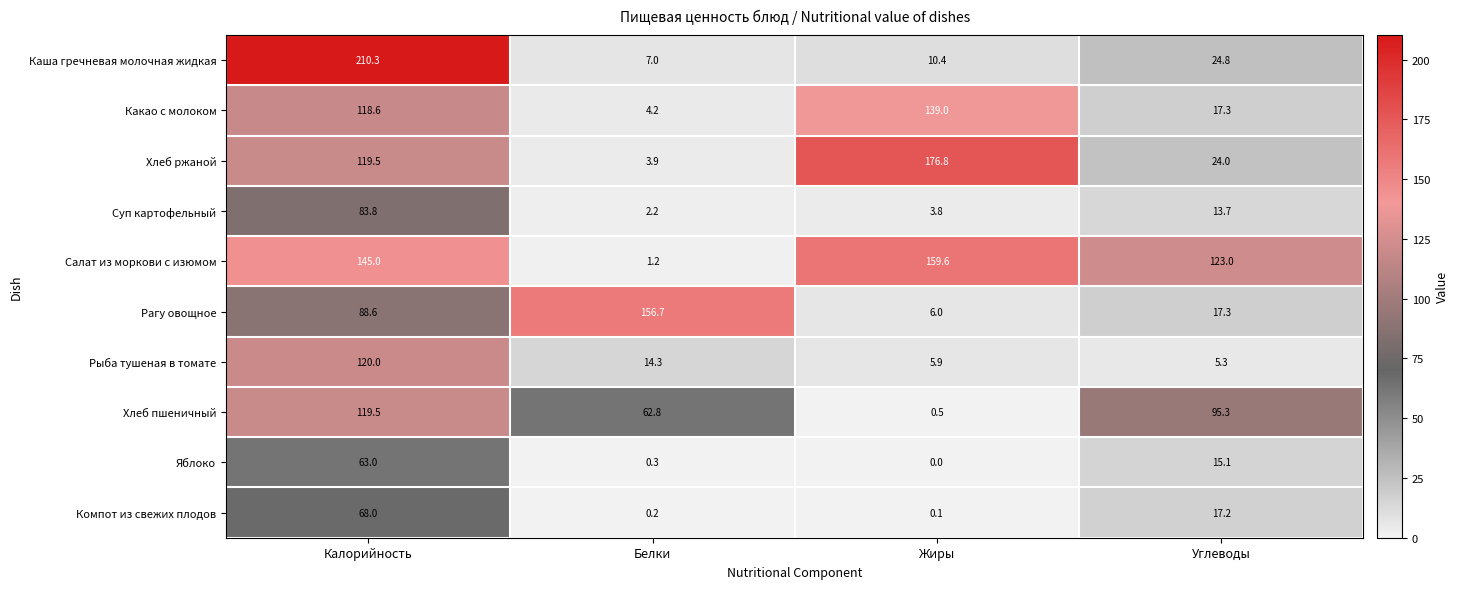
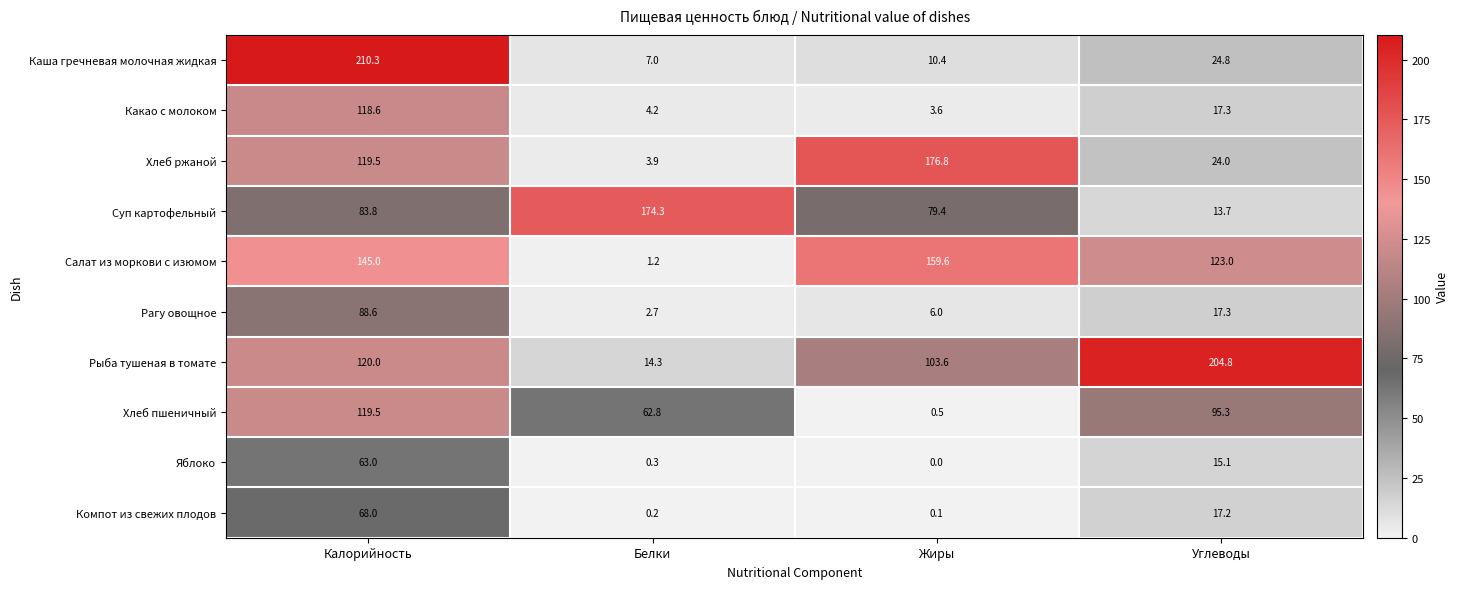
  {
    "Каша гречневая молочная жидкая": {
      "Калорийность": 210.3,
      "Белки": 7.0,
      "Жиры": 10.4,
      "Углеводы": 24.8
    },
    "Какао с молоком": {
      "Калорийность": 118.6,
      "Белки": 4.2,
-     "Жиры": 139.0,
+     "Жиры": 3.6,
      "Углеводы": 17.3
    },
    "Хлеб ржаной": {
      "Калорийность": 119.5,
      "Белки": 3.9,
      "Жиры": 176.8,
      "Углеводы": 24.0
    },
    "Суп картофельный": {
      "Калорийность": 83.8,
-     "Белки": 2.2,
-     "Жиры": 3.8,
+     "Белки": 174.3,
+     "Жиры": 79.4,
      "Углеводы": 13.7
    },
    "Салат из моркови с изюмом": {
      "Калорийность": 145.0,
      "Белки": 1.2,
      "Жиры": 159.6,
      "Углеводы": 123.0
    },
    "Рагу овощное": {
      "Калорийность": 88.6,
-     "Белки": 156.7,
+     "Белки": 2.7,
      "Жиры": 6.0,
      "Углеводы": 17.3
    },
    "Рыба тушеная в томате": {
      "Калорийность": 120.0,
      "Белки": 14.3,
-     "Жиры": 5.9,
-     "Углеводы": 5.3
+     "Жиры": 103.6,
+     "Углеводы": 204.8
    },
    "Хлеб пшеничный": {
      "Калорийность": 119.5,
      "Белки": 62.8,
      "Жиры": 0.5,
      "Углеводы": 95.3
    },
    "Яблоко": {
      "Калорийность": 63.0,
      "Белки": 0.3,
      "Жиры": 0.0,
      "Углеводы": 15.1
    },
    "Компот из свежих плодов": {
      "Калорийность": 68.0,
      "Белки": 0.2,
      "Жиры": 0.1,
      "Углеводы": 17.2
    }
  }
